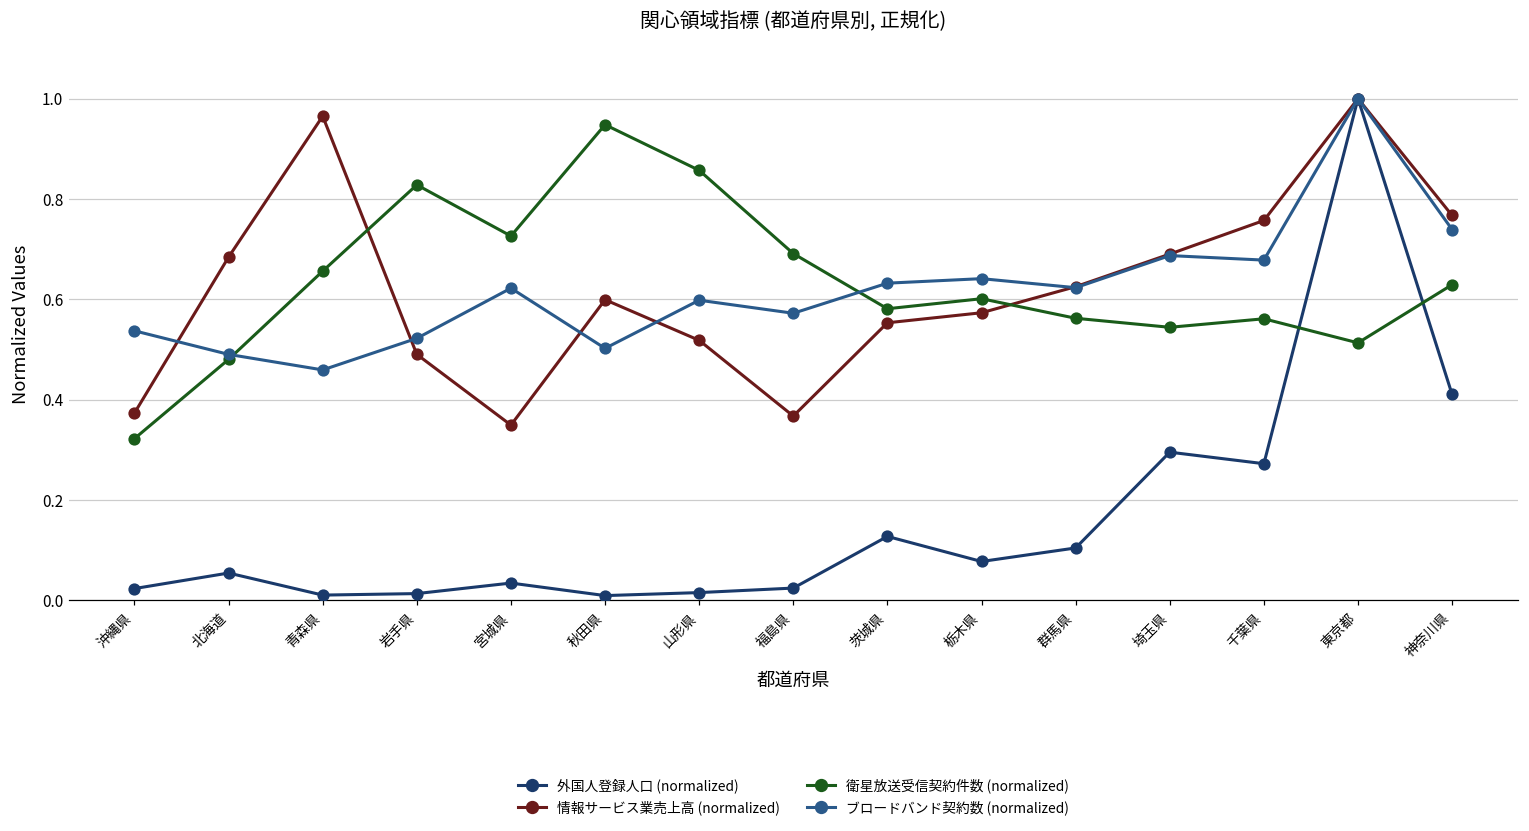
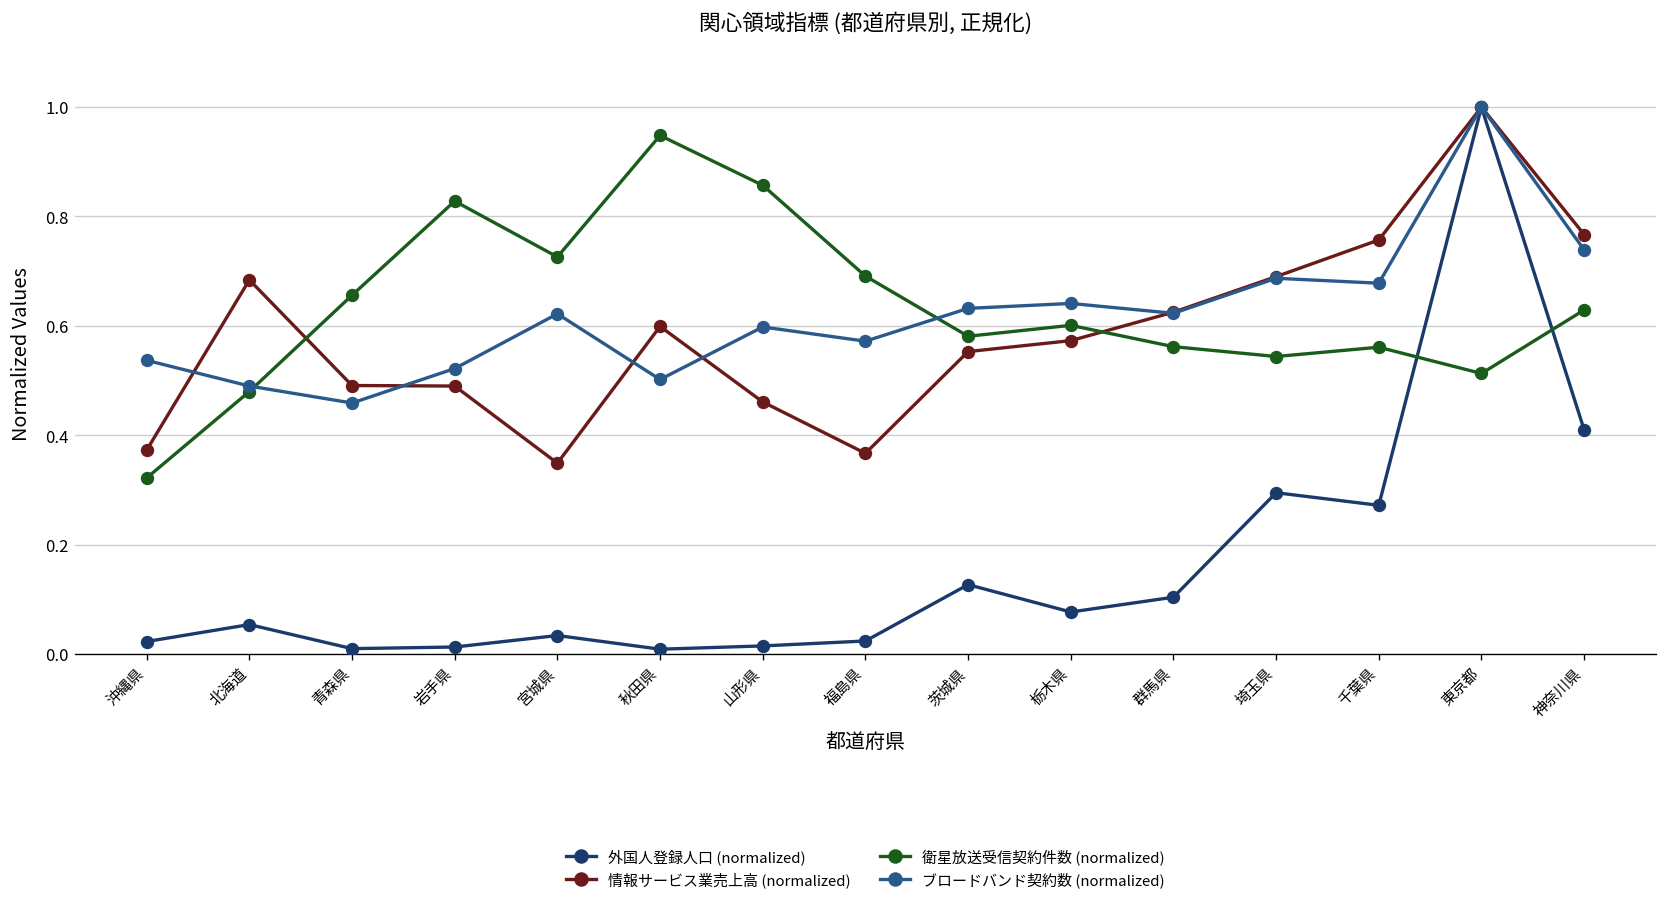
  {
    "情報サービス業売上高 (normalized)": {
      "沖縄県": 0.37,
      "北海道": 0.68,
-     "青森県": 0.97,
+     "青森県": 0.49,
      "岩手県": 0.49,
      "宮城県": 0.35,
      "秋田県": 0.60,
-     "山形県": 0.52,
+     "山形県": 0.46,
      "福島県": 0.37,
      "茨城県": 0.55,
      "栃木県": 0.57,
      "千葉県": 0.76,
      "神奈川県": 0.77
    },
    "衛星放送受信契約件数 (normalized)": {
      "沖縄県": 0.32,
      "北海道": 0.48,
      "青森県": 0.66,
      "岩手県": 0.83,
      "宮城県": 0.73,
      "秋田県": 0.95,
      "山形県": 0.86,
      "福島県": 0.69,
      "茨城県": 0.58,
      "栃木県": 0.60,
      "群馬県": 0.56,
      "埼玉県": 0.54,
      "千葉県": 0.56,
      "東京都": 0.51,
      "神奈川県": 0.63
    }
  }
